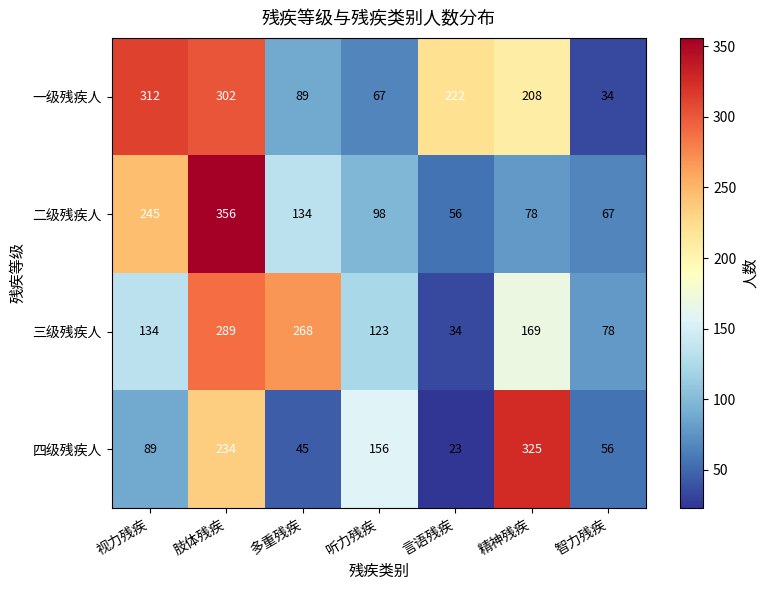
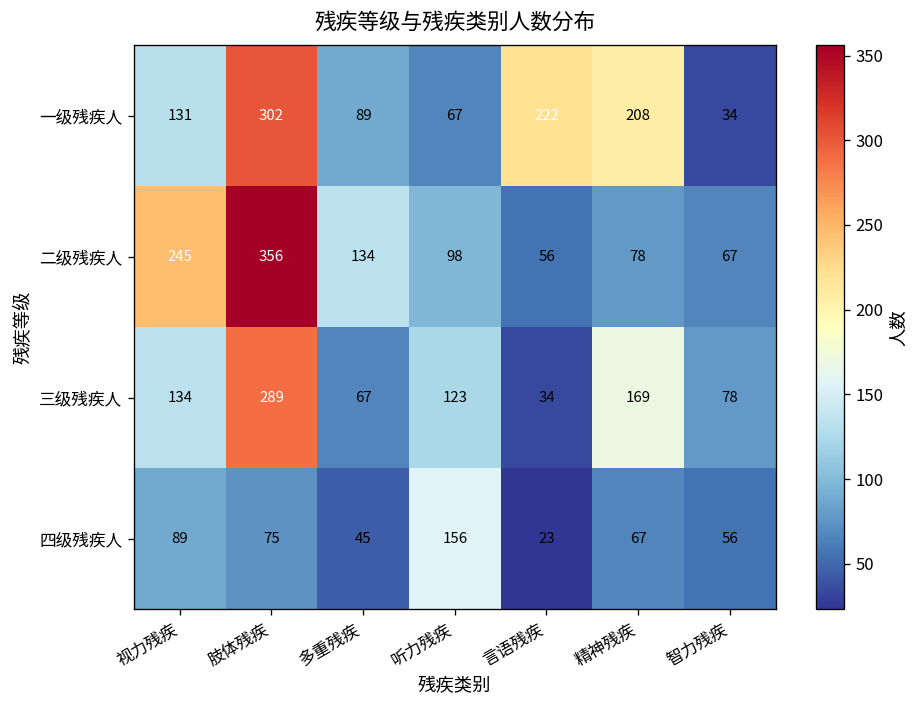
  {
    "一级残疾人": {
-     "视力残疾": 312,
+     "视力残疾": 131,
      "肢体残疾": 302,
      "多重残疾": 89,
      "听力残疾": 67,
      "言语残疾": 222,
      "精神残疾": 208,
      "智力残疾": 34
    },
    "二级残疾人": {
      "视力残疾": 245,
      "肢体残疾": 356,
      "多重残疾": 134,
      "听力残疾": 98,
      "言语残疾": 56,
      "精神残疾": 78,
      "智力残疾": 67
    },
    "三级残疾人": {
      "视力残疾": 134,
      "肢体残疾": 289,
-     "多重残疾": 268,
+     "多重残疾": 67,
      "听力残疾": 123,
      "言语残疾": 34,
      "精神残疾": 169,
      "智力残疾": 78
    },
    "四级残疾人": {
      "视力残疾": 89,
-     "肢体残疾": 234,
+     "肢体残疾": 75,
      "多重残疾": 45,
      "听力残疾": 156,
      "言语残疾": 23,
-     "精神残疾": 325,
+     "精神残疾": 67,
      "智力残疾": 56
    }
  }
